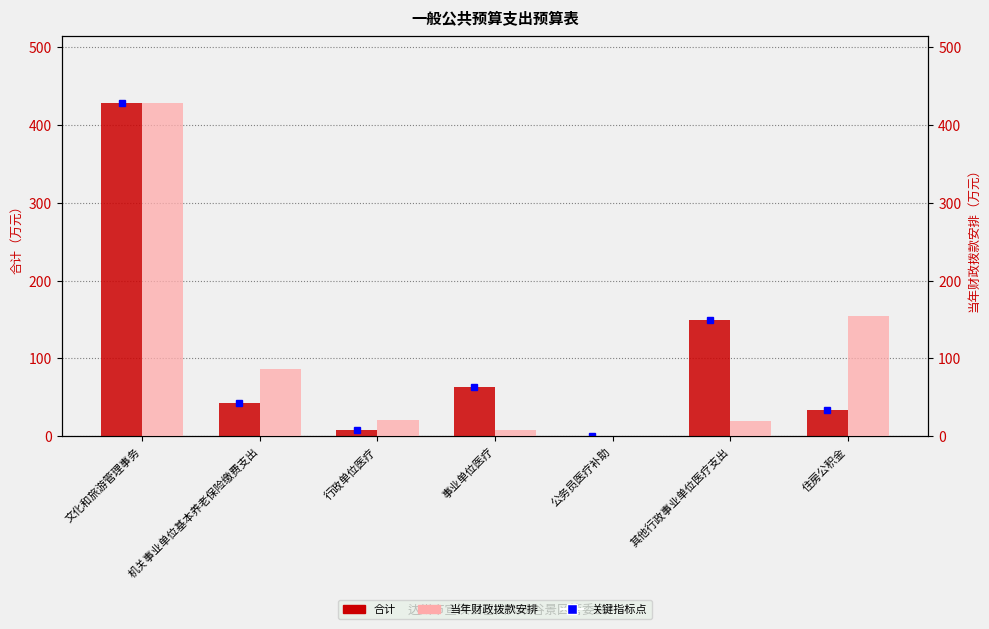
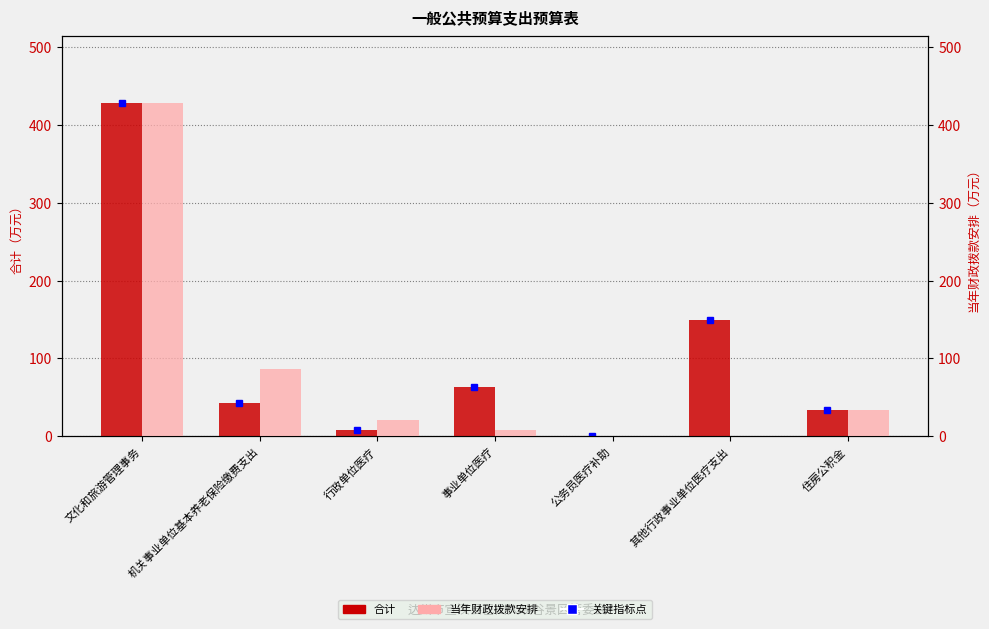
  {
    "合计": {
      "文化和旅游管理事务": 430,
      "机关事业单位基本养老保险缴费支出": 40,
      "行政单位医疗": 10,
      "事业单位医疗": 60,
      "其他行政事业单位医疗支出": 150,
      "住房公积金": 30
    },
    "当年财政拨款安排": {
      "文化和旅游管理事务": 430,
      "机关事业单位基本养老保险缴费支出": 90,
      "行政单位医疗": 20,
      "事业单位医疗": 10,
-     "其他行政事业单位医疗支出": 20,
-     "住房公积金": 150
+     "其他行政事业单位医疗支出": 0,
+     "住房公积金": 30
    }
  }
